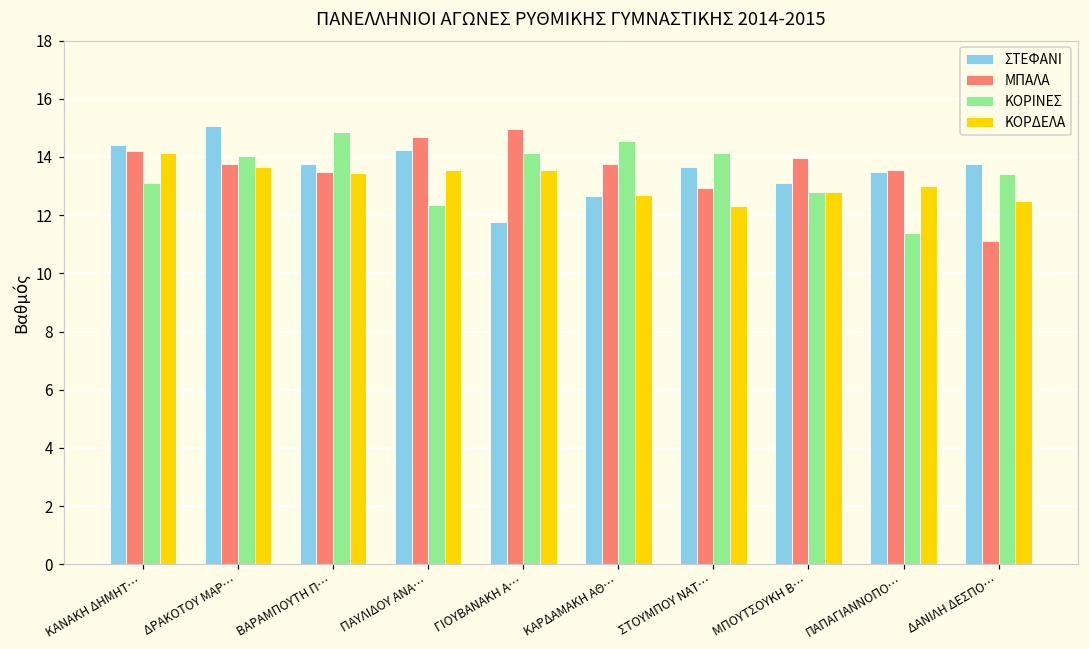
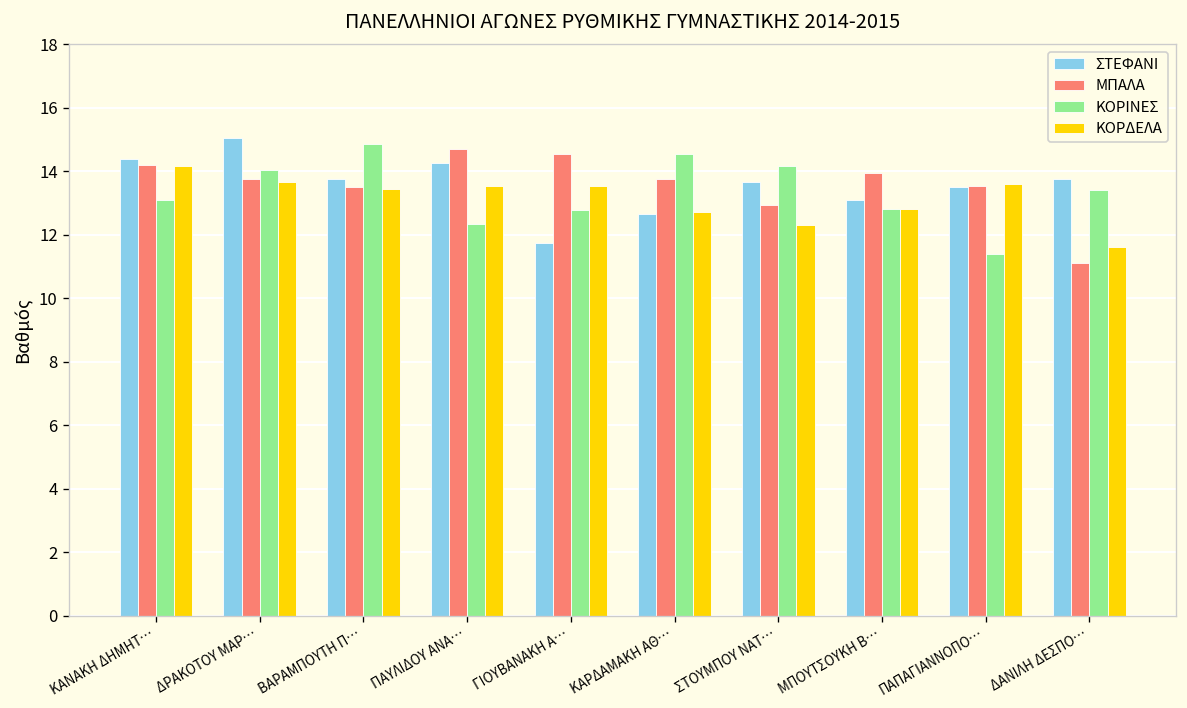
  {
    "ΣΤΕΦΑΝΙ": {
      "ΚΑΝΑΚΗ ΔΗΜΗΤ…": 14.4,
      "ΔΡΑΚΟΤΟΥ ΜΑΡ…": 15.1,
      "ΒΑΡΑΜΠΟΥΤΗ Π…": 13.8,
      "ΠΑΥΛΙΔΟΥ ΑΝΑ…": 14.3,
      "ΓΙΟΥΒΑΝΑΚΗ Α…": 11.8,
      "ΚΑΡΔΑΜΑΚΗ ΑΘ…": 12.7,
      "ΣΤΟΥΜΠΟΥ ΝΑΤ…": 13.7,
      "ΜΠΟΥΤΣΟΥΚΗ Β…": 13.1,
      "ΠΑΠΑΓΙΑΝΝΟΠΟ…": 13.5,
      "ΔΑΝΙΛΗ ΔΕΣΠΟ…": 13.8
    },
    "ΜΠΑΛΑ": {
      "ΚΑΝΑΚΗ ΔΗΜΗΤ…": 14.2,
      "ΔΡΑΚΟΤΟΥ ΜΑΡ…": 13.8,
      "ΒΑΡΑΜΠΟΥΤΗ Π…": 13.5,
      "ΠΑΥΛΙΔΟΥ ΑΝΑ…": 14.7,
-     "ΓΙΟΥΒΑΝΑΚΗ Α…": 15.0,
+     "ΓΙΟΥΒΑΝΑΚΗ Α…": 14.6,
      "ΚΑΡΔΑΜΑΚΗ ΑΘ…": 13.8,
      "ΣΤΟΥΜΠΟΥ ΝΑΤ…": 13.0,
      "ΜΠΟΥΤΣΟΥΚΗ Β…": 14.0,
      "ΠΑΠΑΓΙΑΝΝΟΠΟ…": 13.6,
      "ΔΑΝΙΛΗ ΔΕΣΠΟ…": 11.1
    },
    "ΚΟΡΙΝΕΣ": {
      "ΚΑΝΑΚΗ ΔΗΜΗΤ…": 13.1,
      "ΔΡΑΚΟΤΟΥ ΜΑΡ…": 14.0,
      "ΒΑΡΑΜΠΟΥΤΗ Π…": 14.9,
      "ΠΑΥΛΙΔΟΥ ΑΝΑ…": 12.4,
-     "ΓΙΟΥΒΑΝΑΚΗ Α…": 14.2,
+     "ΓΙΟΥΒΑΝΑΚΗ Α…": 12.8,
      "ΚΑΡΔΑΜΑΚΗ ΑΘ…": 14.6,
      "ΣΤΟΥΜΠΟΥ ΝΑΤ…": 14.2,
      "ΜΠΟΥΤΣΟΥΚΗ Β…": 12.8,
      "ΠΑΠΑΓΙΑΝΝΟΠΟ…": 11.4,
      "ΔΑΝΙΛΗ ΔΕΣΠΟ…": 13.4
    },
    "ΚΟΡΔΕΛΑ": {
      "ΚΑΝΑΚΗ ΔΗΜΗΤ…": 14.2,
      "ΔΡΑΚΟΤΟΥ ΜΑΡ…": 13.7,
      "ΒΑΡΑΜΠΟΥΤΗ Π…": 13.5,
      "ΠΑΥΛΙΔΟΥ ΑΝΑ…": 13.6,
      "ΓΙΟΥΒΑΝΑΚΗ Α…": 13.6,
      "ΚΑΡΔΑΜΑΚΗ ΑΘ…": 12.7,
      "ΣΤΟΥΜΠΟΥ ΝΑΤ…": 12.3,
      "ΜΠΟΥΤΣΟΥΚΗ Β…": 12.8,
-     "ΠΑΠΑΓΙΑΝΝΟΠΟ…": 13.0,
-     "ΔΑΝΙΛΗ ΔΕΣΠΟ…": 12.5
+     "ΠΑΠΑΓΙΑΝΝΟΠΟ…": 13.6,
+     "ΔΑΝΙΛΗ ΔΕΣΠΟ…": 11.6
    }
  }
